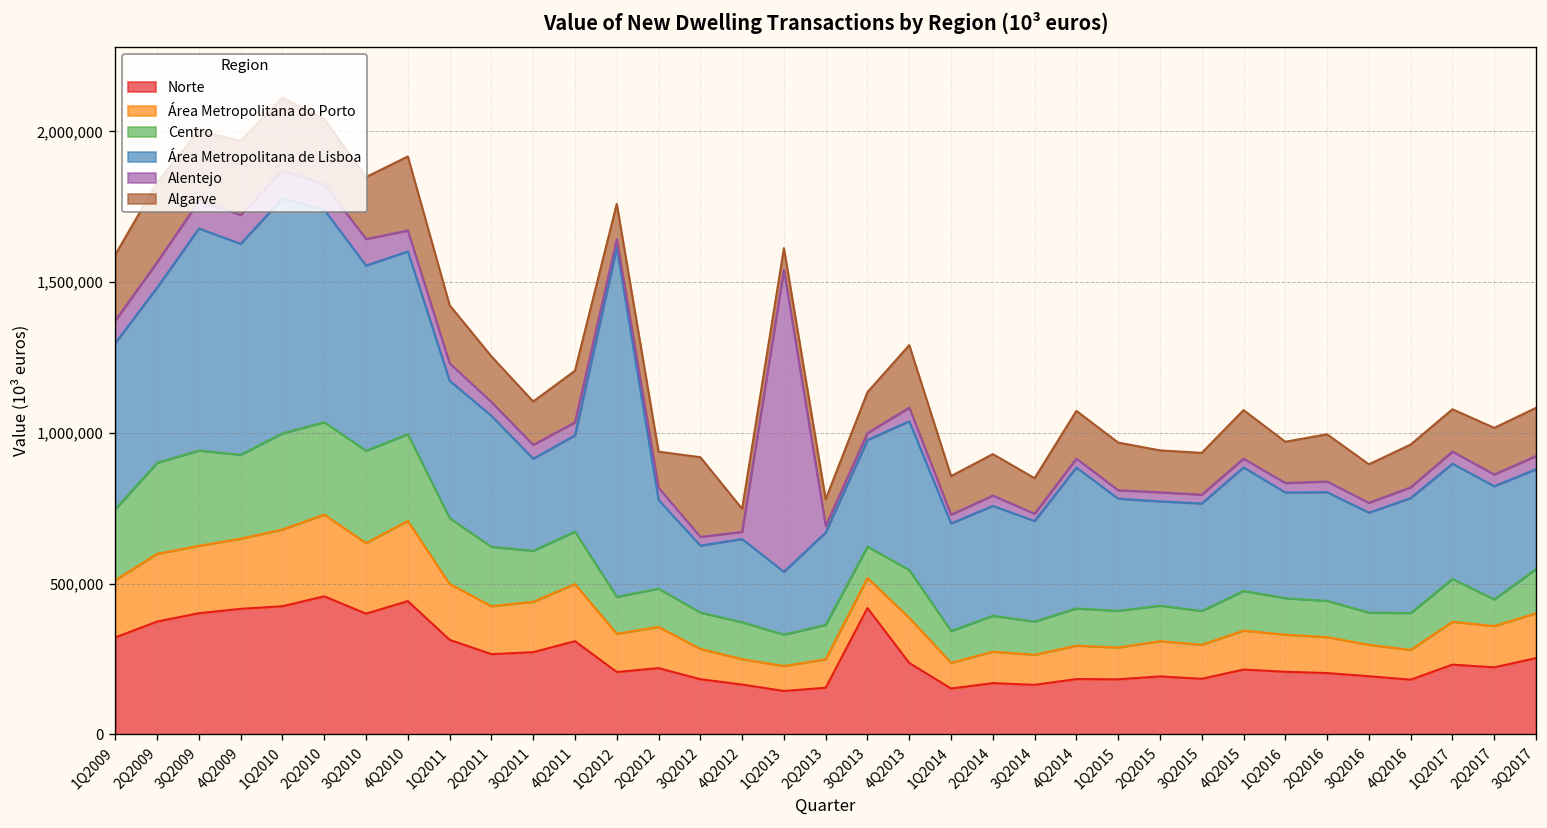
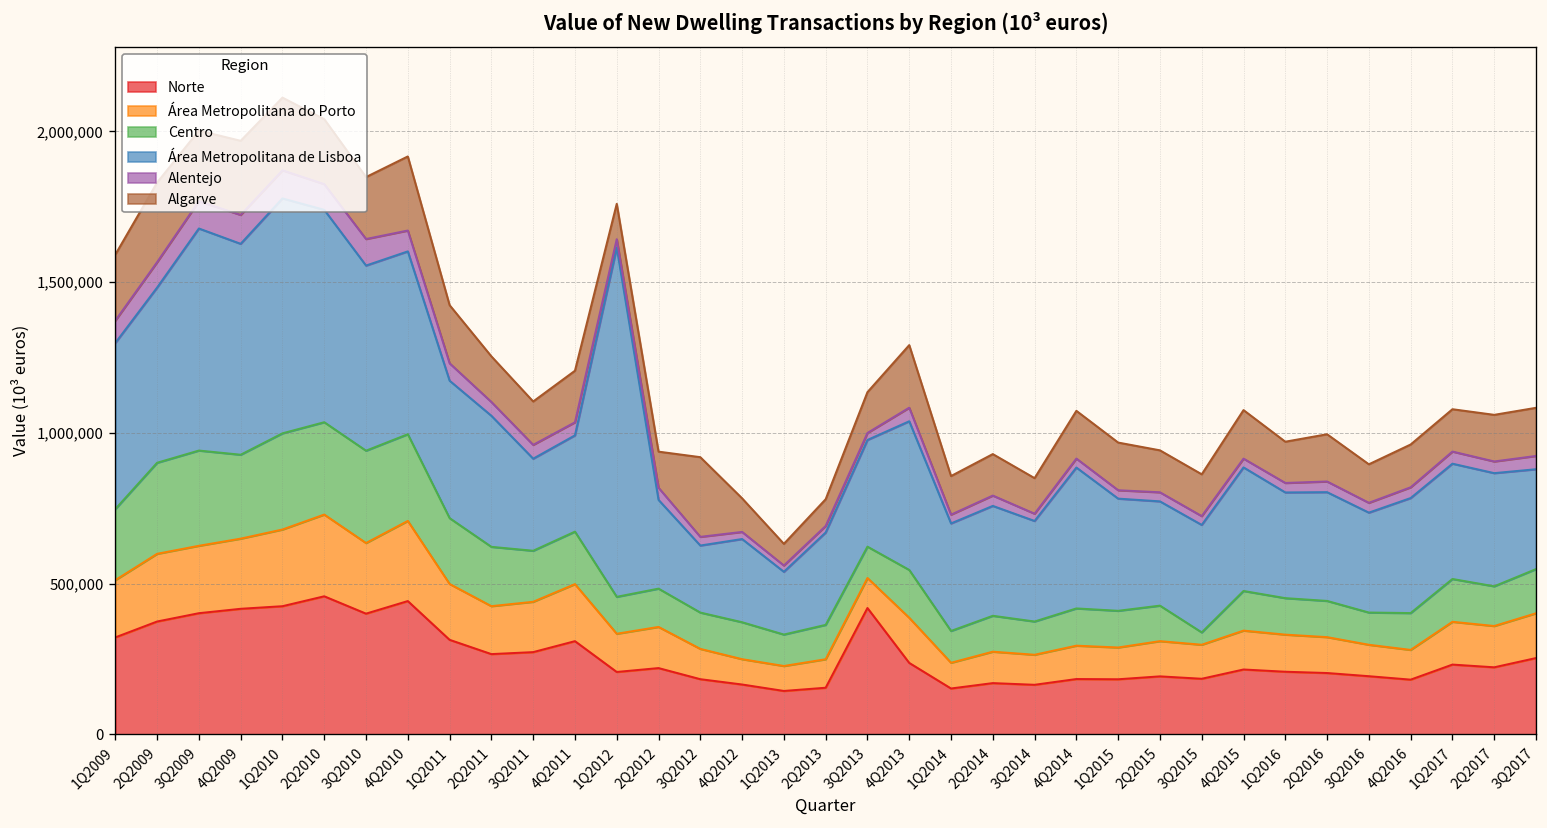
  {
    "Norte": {
      "1Q2009": "320,000",
      "2Q2009": "370,000",
      "3Q2009": "400,000",
      "4Q2009": "420,000",
      "1Q2010": "430,000",
      "2Q2010": "460,000",
      "3Q2010": "400,000",
      "4Q2010": "440,000",
      "1Q2011": "310,000",
      "2Q2011": "270,000",
      "3Q2011": "270,000",
      "4Q2011": "310,000",
      "1Q2012": "210,000",
      "2Q2012": "220,000",
      "3Q2012": "180,000",
      "4Q2012": "170,000",
      "1Q2013": "140,000",
      "2Q2013": "150,000",
      "3Q2013": "420,000",
      "4Q2013": "240,000",
      "1Q2014": "150,000",
      "2Q2014": "170,000",
      "3Q2014": "160,000",
      "4Q2014": "180,000",
      "1Q2015": "180,000",
      "2Q2015": "190,000",
      "3Q2015": "180,000",
      "4Q2015": "220,000",
      "1Q2016": "210,000",
      "2Q2016": "200,000",
      "3Q2016": "190,000",
      "4Q2016": "180,000",
      "1Q2017": "230,000",
      "2Q2017": "220,000",
      "3Q2017": "250,000"
    },
    "Área Metropolitana do Porto": {
      "1Q2009": "190,000",
      "2Q2009": "220,000",
      "3Q2009": "220,000",
      "4Q2009": "230,000",
      "1Q2010": "250,000",
      "2Q2010": "270,000",
      "3Q2010": "230,000",
      "4Q2010": "270,000",
      "1Q2011": "190,000",
      "2Q2011": "160,000",
      "3Q2011": "170,000",
      "4Q2011": "190,000",
      "1Q2012": "130,000",
      "2Q2012": "140,000",
      "3Q2012": "100,000",
      "4Q2012": "80,000",
      "1Q2013": "80,000",
      "2Q2013": "90,000",
      "3Q2013": "100,000",
      "4Q2013": "150,000",
      "1Q2014": "90,000",
      "2Q2014": "100,000",
      "3Q2014": "100,000",
      "4Q2014": "110,000",
      "1Q2015": "110,000",
      "2Q2015": "120,000",
      "3Q2015": "110,000",
      "4Q2015": "130,000",
      "1Q2016": "120,000",
      "2Q2016": "120,000",
      "3Q2016": "100,000",
      "4Q2016": "100,000",
      "1Q2017": "140,000",
      "2Q2017": "140,000",
      "3Q2017": "150,000"
    },
    "Centro": {
      "1Q2009": "240,000",
      "2Q2009": "300,000",
      "3Q2009": "320,000",
      "4Q2009": "280,000",
      "1Q2010": "320,000",
      "2Q2010": "310,000",
      "3Q2010": "310,000",
      "4Q2010": "290,000",
      "1Q2011": "220,000",
      "2Q2011": "200,000",
      "3Q2011": "170,000",
      "4Q2011": "170,000",
      "1Q2012": "120,000",
      "2Q2012": "130,000",
      "3Q2012": "120,000",
      "4Q2012": "120,000",
      "1Q2013": "100,000",
      "2Q2013": "110,000",
      "3Q2013": "100,000",
      "4Q2013": "160,000",
      "1Q2014": "110,000",
      "2Q2014": "120,000",
      "3Q2014": "110,000",
      "4Q2014": "120,000",
      "1Q2015": "120,000",
      "2Q2015": "120,000",
-     "3Q2015": "110,000",
+     "3Q2015": "40,000",
      "4Q2015": "130,000",
      "1Q2016": "120,000",
      "2Q2016": "120,000",
      "3Q2016": "110,000",
      "4Q2016": "120,000",
      "1Q2017": "140,000",
-     "2Q2017": "90,000",
+     "2Q2017": "130,000",
      "3Q2017": "150,000"
    },
    "Área Metropolitana de Lisboa": {
      "1Q2009": "550,000",
      "2Q2009": "580,000",
      "3Q2009": "740,000",
      "4Q2009": "700,000",
      "3Q2010": "610,000",
      "4Q2010": "610,000",
      "1Q2011": "460,000",
      "2Q2011": "430,000",
      "3Q2011": "310,000",
      "4Q2011": "320,000",
      "1Q2012": "1,160,000",
      "2Q2012": "290,000",
      "3Q2012": "220,000",
      "4Q2012": "280,000",
      "1Q2013": "210,000",
      "2Q2013": "310,000",
      "3Q2013": "350,000",
      "4Q2013": "490,000",
      "1Q2014": "360,000",
      "2Q2014": "360,000",
      "3Q2014": "330,000",
      "4Q2014": "470,000",
      "1Q2015": "370,000",
      "2Q2015": "350,000",
      "3Q2015": "360,000",
      "4Q2015": "410,000",
      "1Q2016": "350,000",
      "2Q2016": "360,000",
      "3Q2016": "330,000",
      "4Q2016": "380,000",
      "1Q2017": "380,000",
      "2Q2017": "380,000",
      "3Q2017": "330,000"
    },
    "Alentejo": {
      "1Q2009": "70,000",
      "2Q2009": "80,000",
      "3Q2010": "90,000",
      "4Q2010": "70,000",
      "1Q2011": "60,000",
      "2Q2011": "50,000",
      "3Q2011": "50,000",
      "4Q2011": "40,000",
      "1Q2012": "30,000",
      "2Q2012": "40,000",
      "3Q2012": "30,000",
      "4Q2012": "20,000",
-     "1Q2013": "1,000,000",
+     "1Q2013": "20,000",
      "2Q2013": "20,000",
      "3Q2013": "20,000",
      "4Q2013": "50,000",
      "1Q2014": "30,000",
      "2Q2014": "30,000",
      "3Q2014": "20,000",
      "4Q2014": "30,000",
      "1Q2015": "30,000",
      "2Q2015": "30,000",
      "3Q2015": "30,000",
      "4Q2015": "30,000",
      "1Q2016": "30,000",
      "2Q2016": "40,000",
      "3Q2016": "30,000",
      "4Q2016": "40,000",
      "1Q2017": "40,000",
      "2Q2017": "40,000",
      "3Q2017": "40,000"
    },
    "Algarve": {
      "1Q2009": "220,000",
      "4Q2010": "250,000",
      "1Q2011": "190,000",
      "2Q2011": "150,000",
      "3Q2011": "140,000",
      "4Q2011": "170,000",
      "1Q2012": "120,000",
      "2Q2012": "120,000",
      "3Q2012": "260,000",
-     "4Q2012": "80,000",
+     "4Q2012": "110,000",
      "1Q2013": "70,000",
      "2Q2013": "90,000",
      "3Q2013": "140,000",
      "4Q2013": "210,000",
      "1Q2014": "130,000",
      "2Q2014": "140,000",
      "3Q2014": "120,000",
      "4Q2014": "160,000",
      "1Q2015": "160,000",
      "2Q2015": "140,000",
      "3Q2015": "140,000",
      "4Q2015": "160,000",
      "1Q2016": "140,000",
      "2Q2016": "160,000",
      "3Q2016": "130,000",
      "4Q2016": "140,000",
      "1Q2017": "140,000",
      "2Q2017": "150,000",
      "3Q2017": "160,000"
    }
  }
